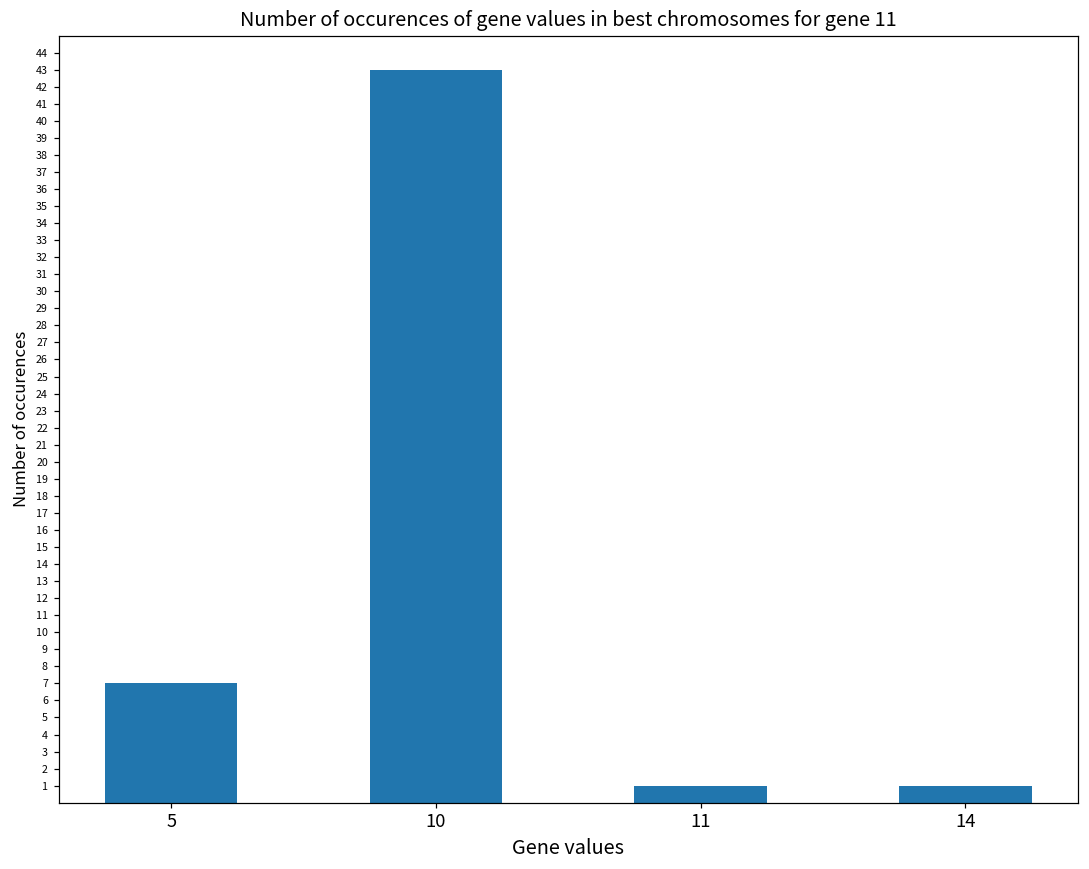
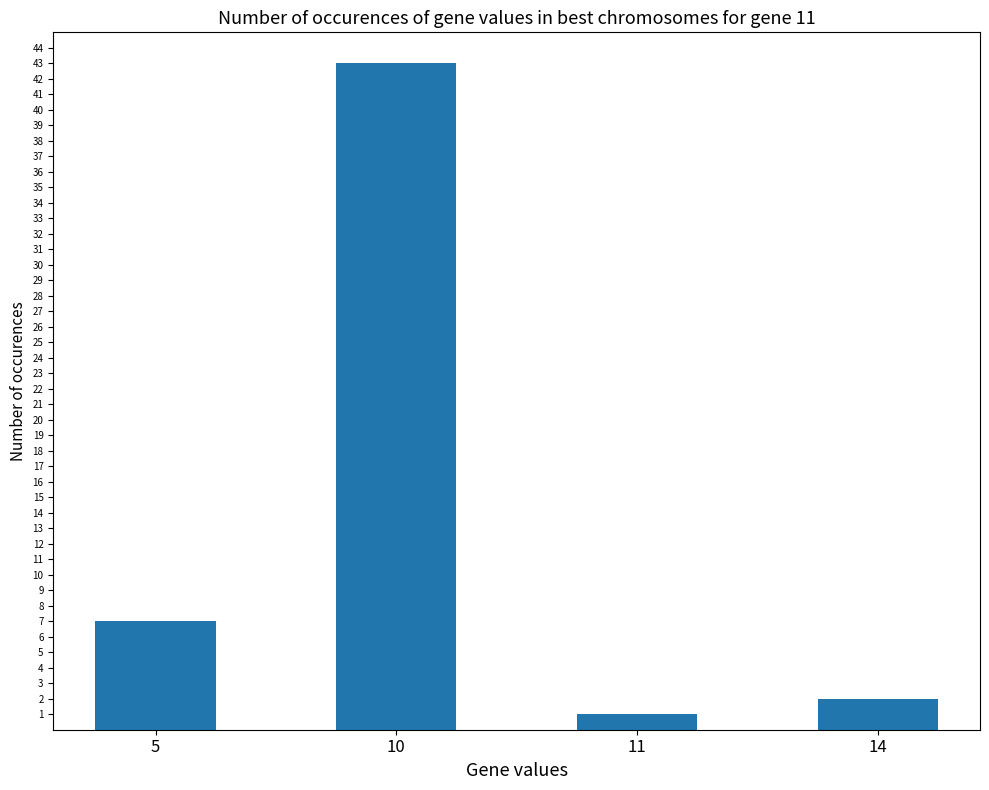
  {
    "5": 7,
    "10": 43,
    "11": 1,
-   "14": 1
+   "14": 2
  }
